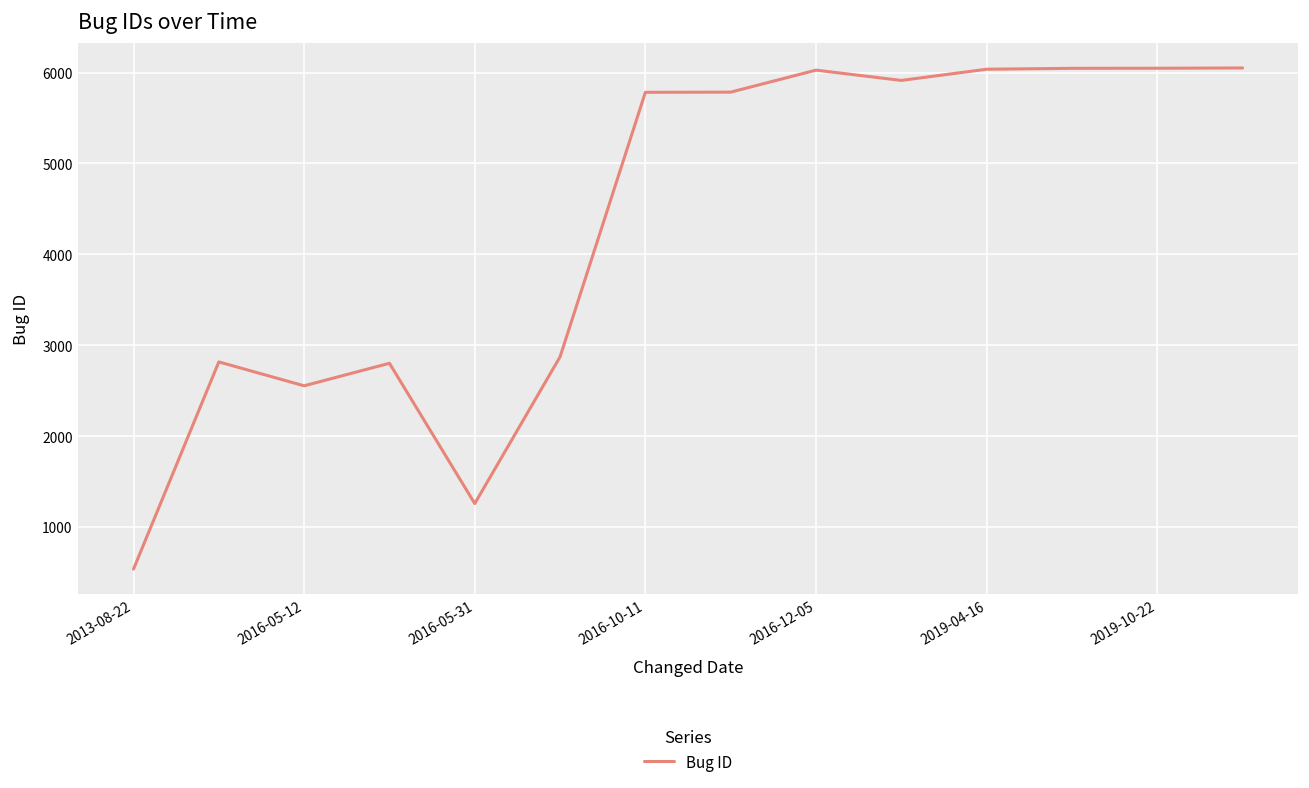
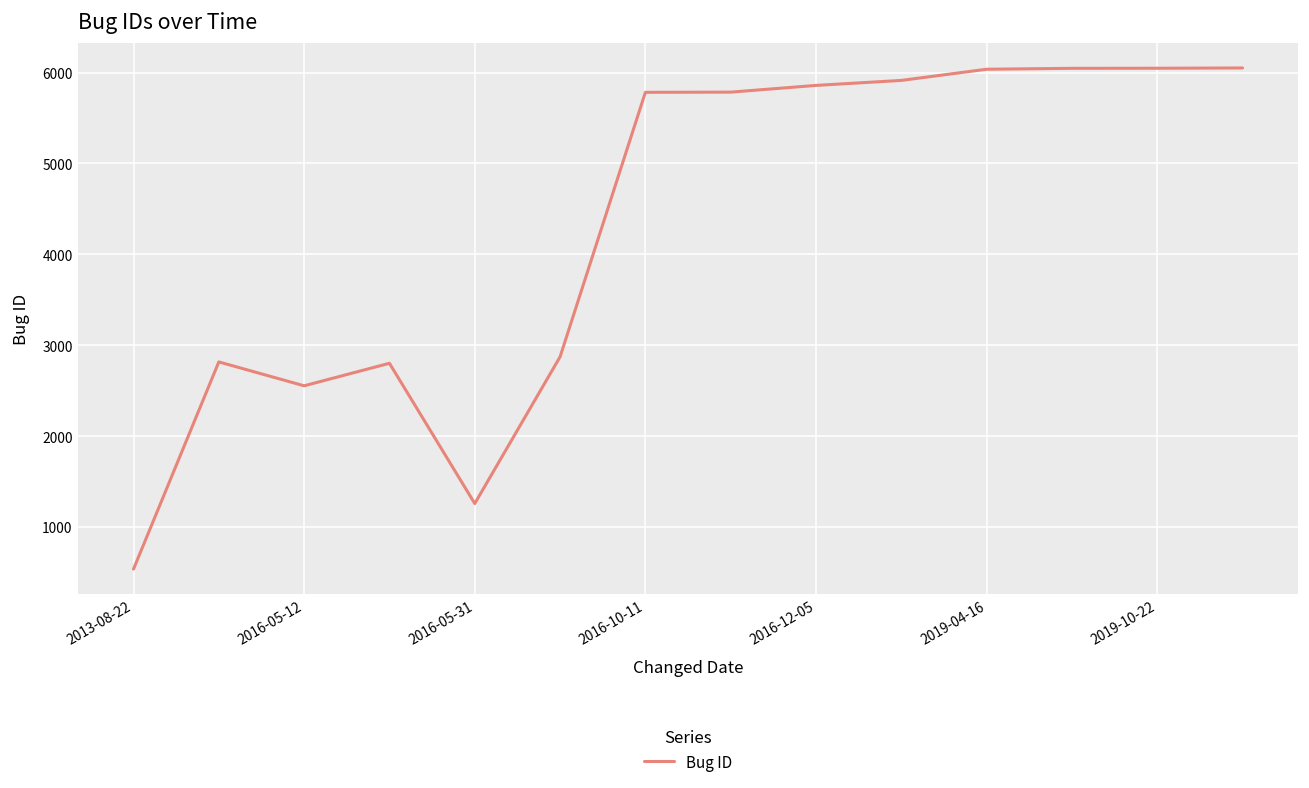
  {
    "2013-08-22": 500,
    "2016-05-31": 1300,
-   "2016-12-05": 6000,
+   "2016-12-05": 5900,
    "2019-04-16": 6000
  }
